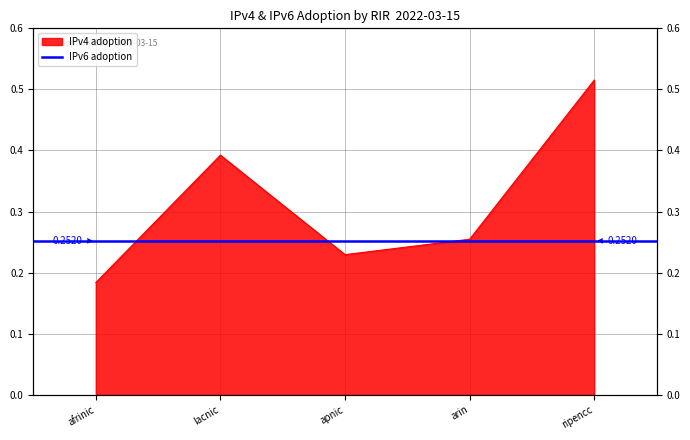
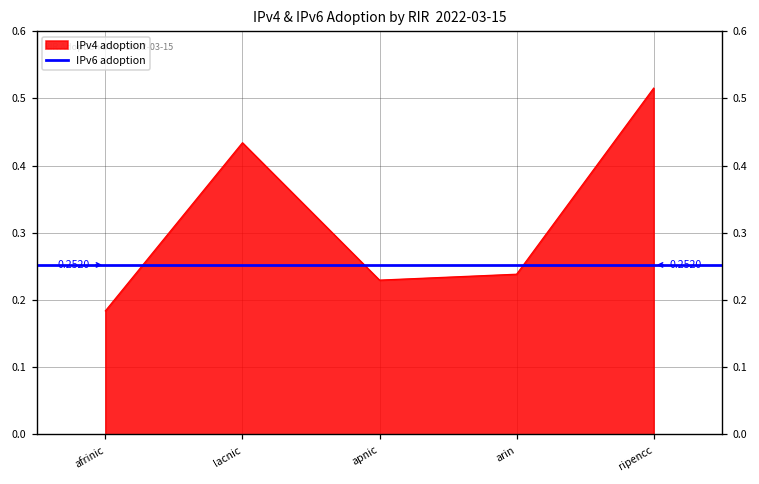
  {
    "afrinic": 0.18,
-   "lacnic": 0.39,
+   "lacnic": 0.43,
    "apnic": 0.23,
-   "arin": 0.25,
+   "arin": 0.24,
    "ripencc": 0.52
  }
